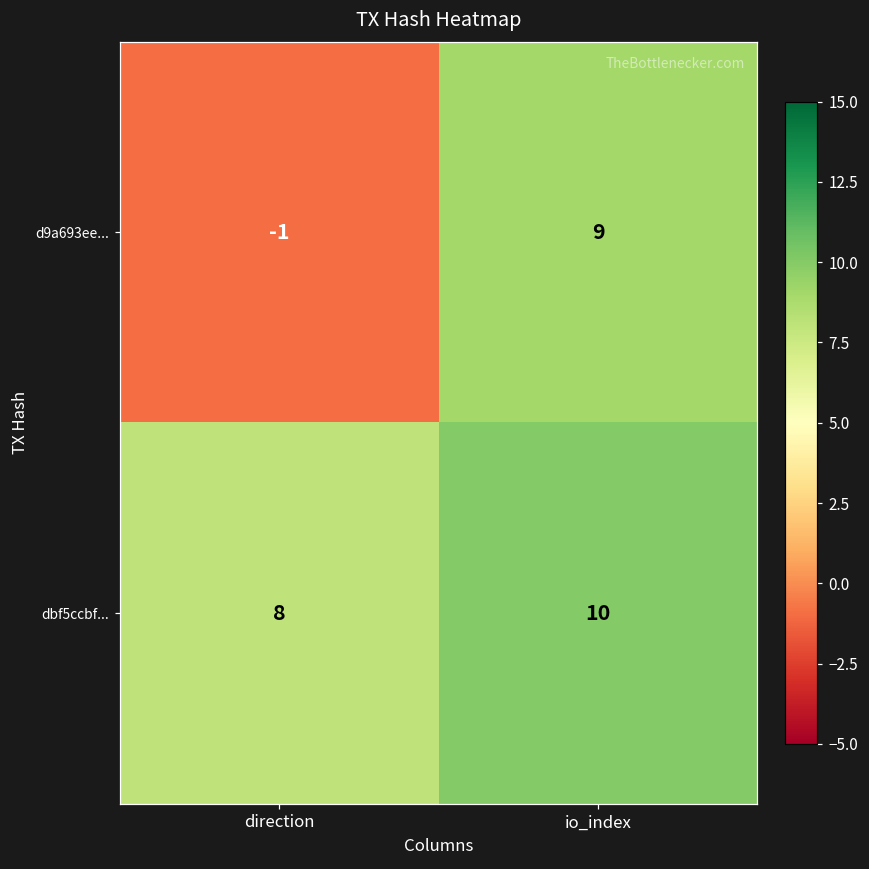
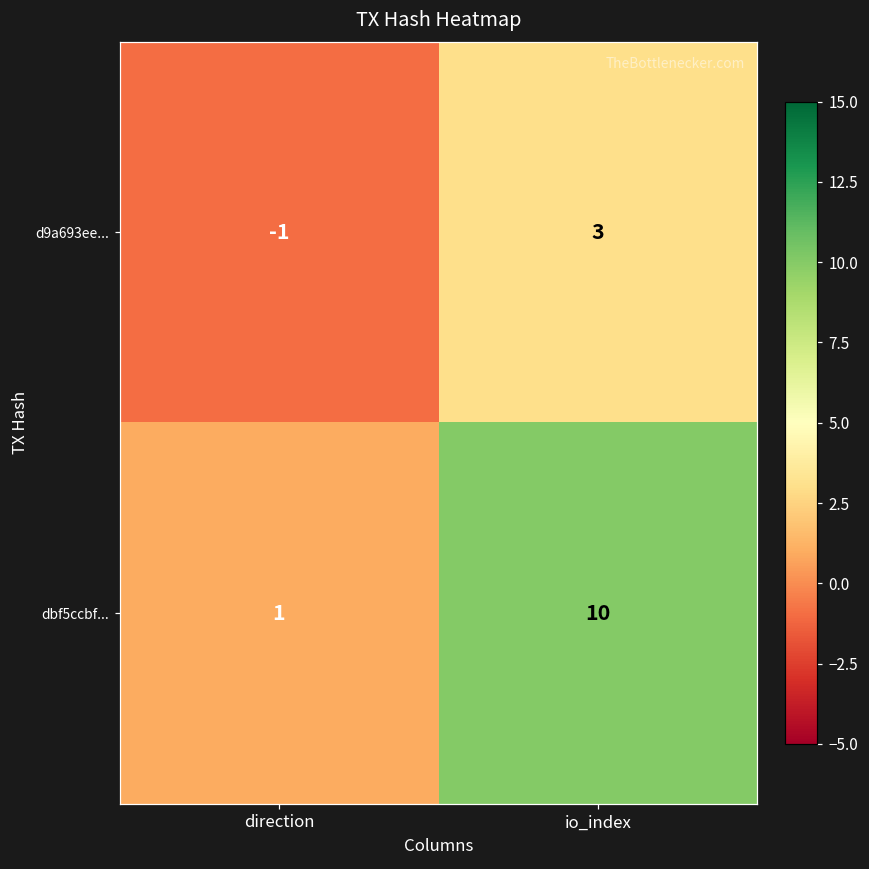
  {
    "d9a693ee...": {
      "direction": -1,
-     "io_index": 9
+     "io_index": 3
    },
    "dbf5ccbf...": {
-     "direction": 8,
+     "direction": 1,
      "io_index": 10
    }
  }
